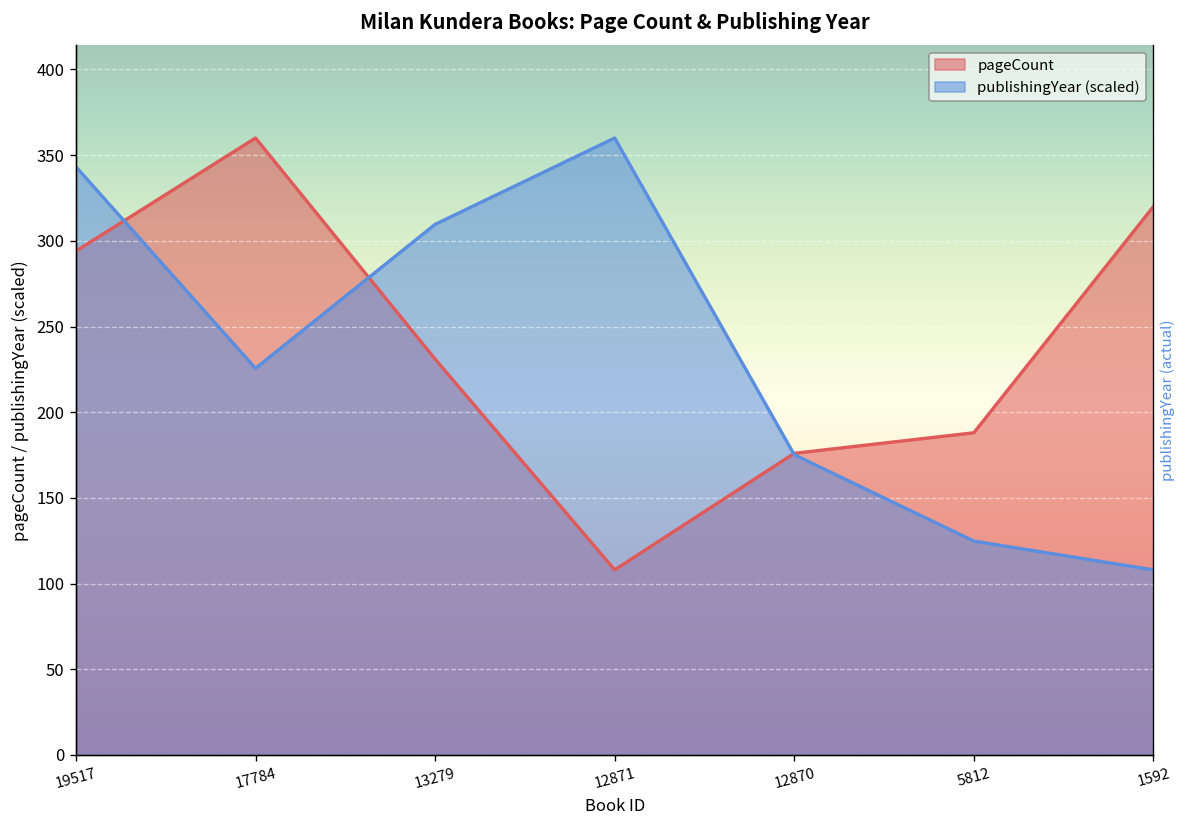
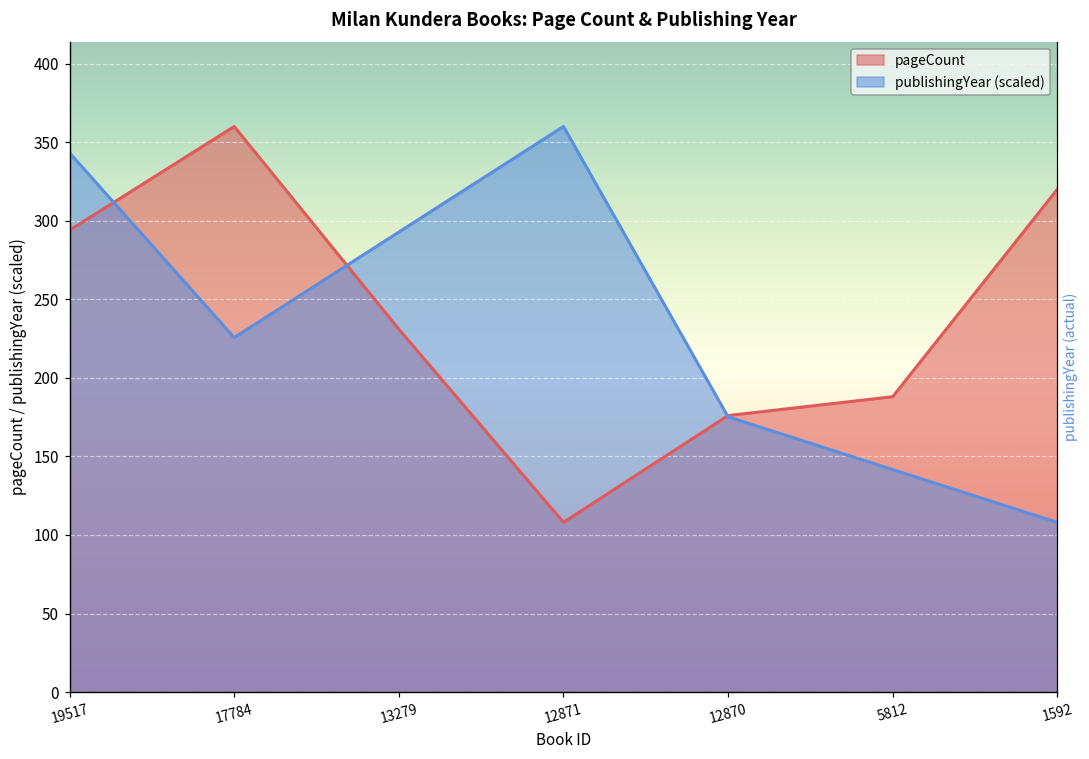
  {
    "pageCount": {
      "19517": 294,
      "17784": 360,
      "13279": 231,
      "12871": 108,
      "5812": 188,
      "1592": 320
    },
    "publishingYear (scaled)": {
      "19517": 343,
      "17784": 226,
-     "13279": 310,
+     "13279": 293,
      "12871": 360,
-     "5812": 125,
+     "5812": 142,
      "1592": 108
    }
  }
